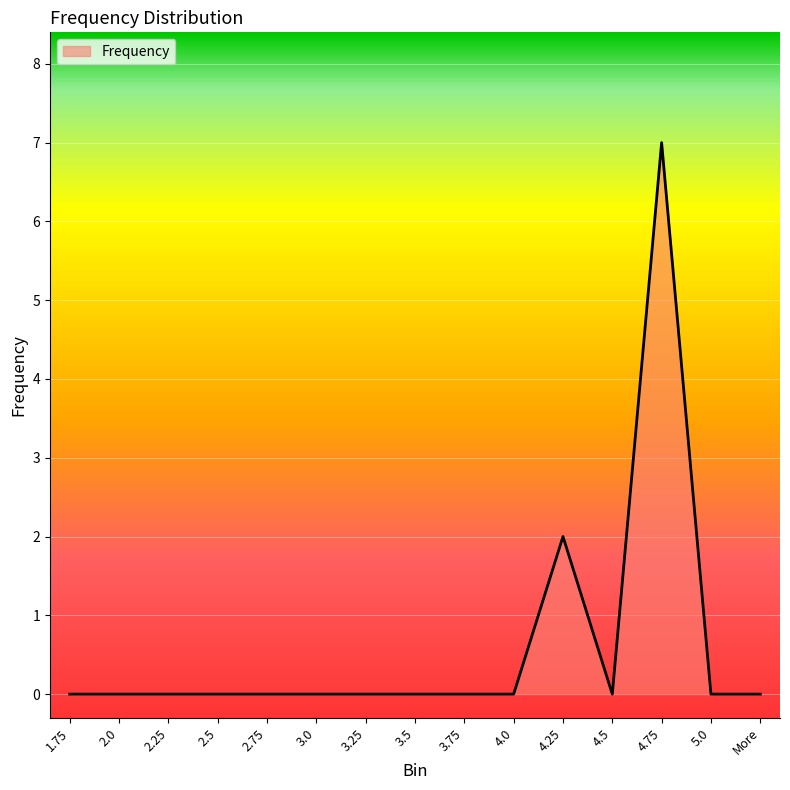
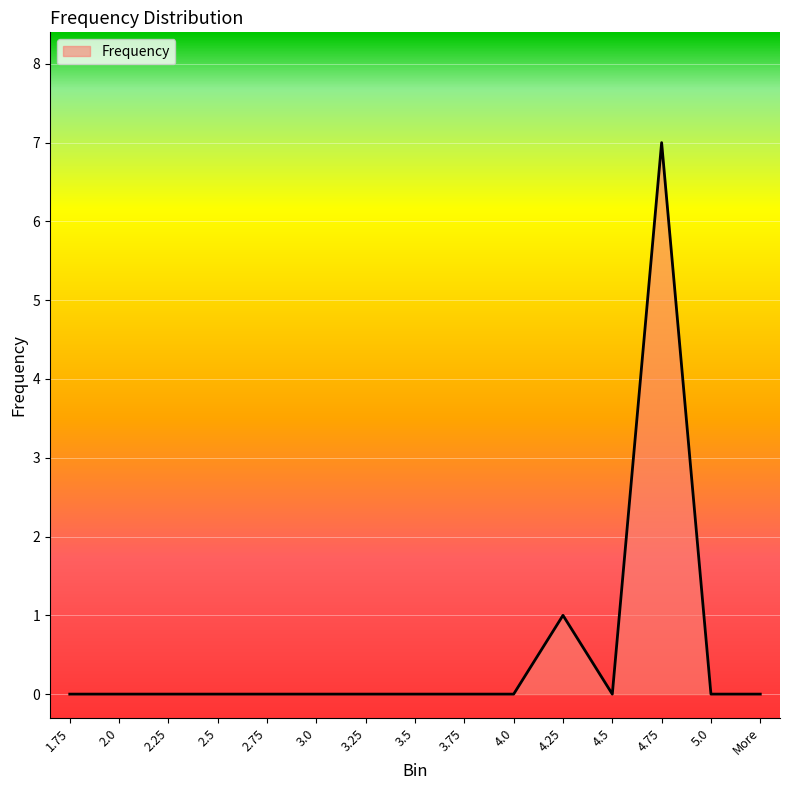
  {
    "1.75": 0,
    "2.0": 0,
    "2.25": 0,
    "2.5": 0,
    "2.75": 0,
    "3.0": 0,
    "3.25": 0,
    "3.5": 0,
    "3.75": 0,
    "4.0": 0,
-   "4.25": 2,
+   "4.25": 1,
    "4.5": 0,
    "4.75": 7,
    "5.0": 0,
    "More": 0
  }
